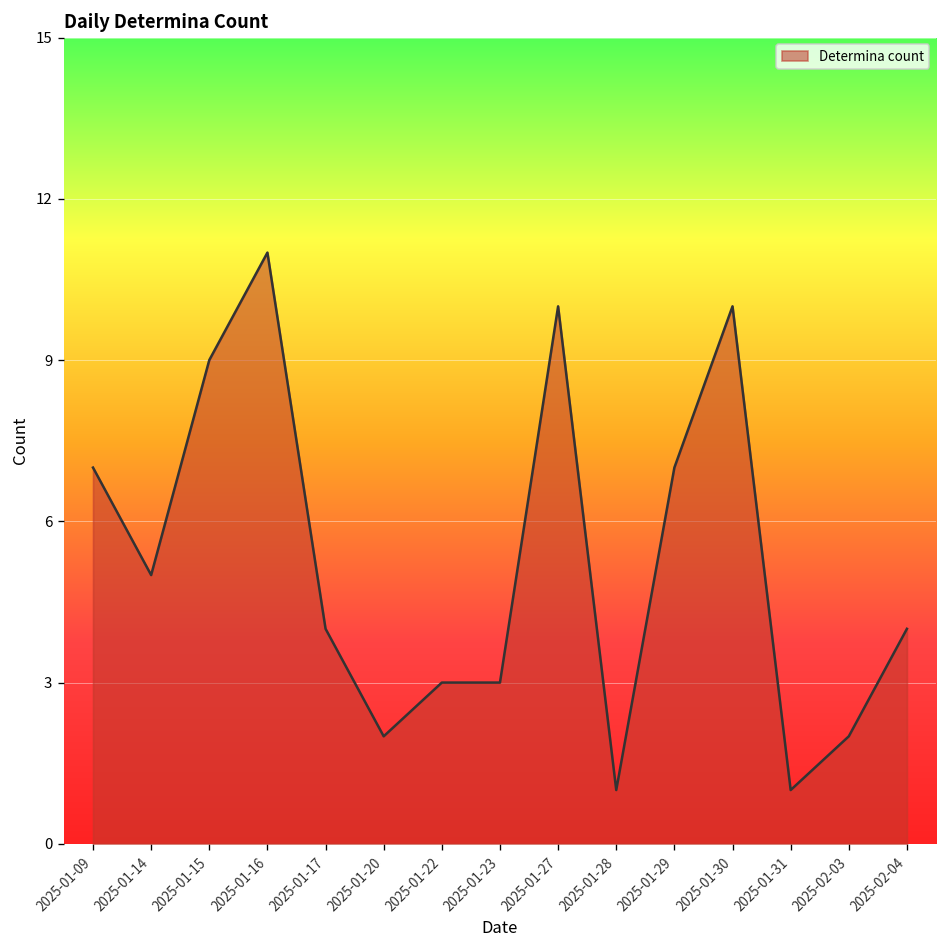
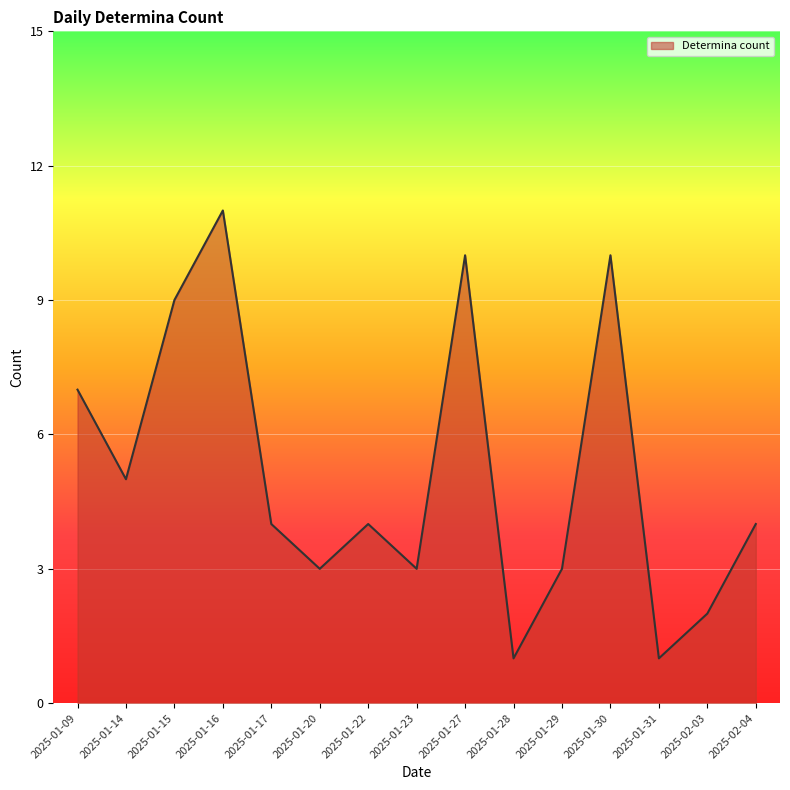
  {
    "2025-01-09": 7,
    "2025-01-14": 5,
    "2025-01-15": 9,
    "2025-01-16": 11,
    "2025-01-17": 4,
-   "2025-01-20": 2,
-   "2025-01-22": 3,
+   "2025-01-20": 3,
+   "2025-01-22": 4,
    "2025-01-23": 3,
    "2025-01-27": 10,
    "2025-01-28": 1,
-   "2025-01-29": 7,
+   "2025-01-29": 3,
    "2025-01-30": 10,
    "2025-01-31": 1,
    "2025-02-03": 2,
    "2025-02-04": 4
  }
